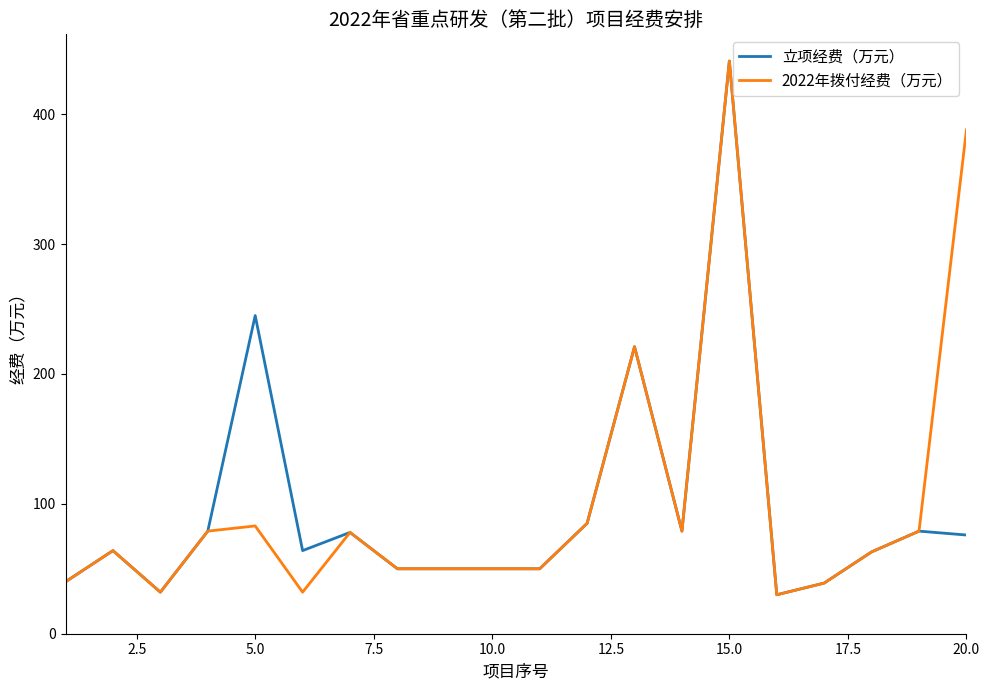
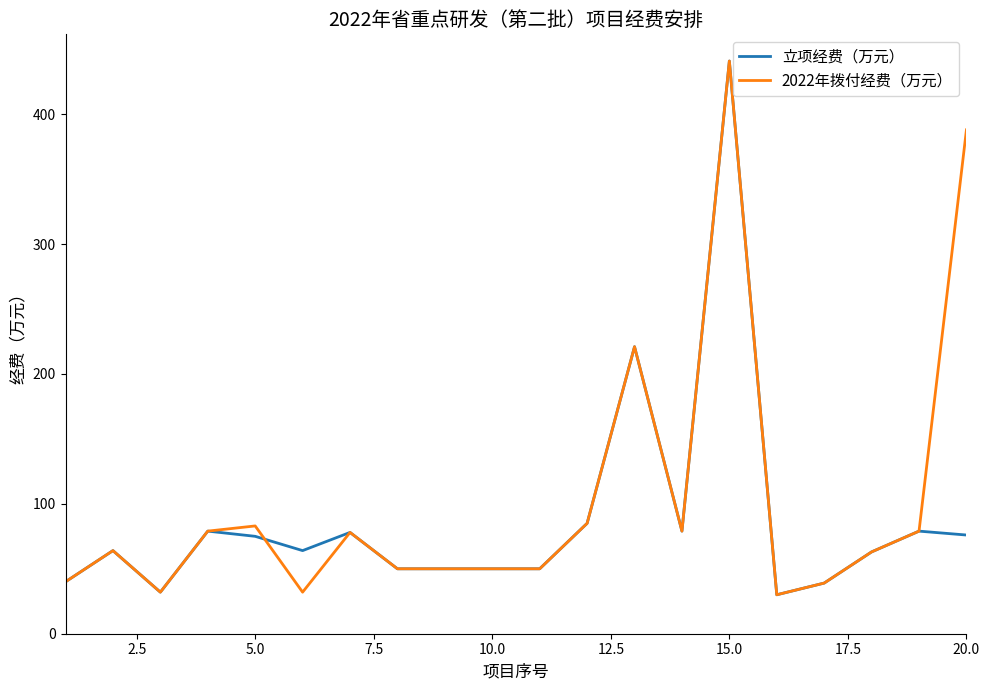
  {
    "立项经费（万元）": {
-     "5.0": 245,
+     "5.0": 75,
      "20.0": 76
    },
    "2022年拨付经费（万元）": {
      "5.0": 83,
      "20.0": 388
    }
  }
